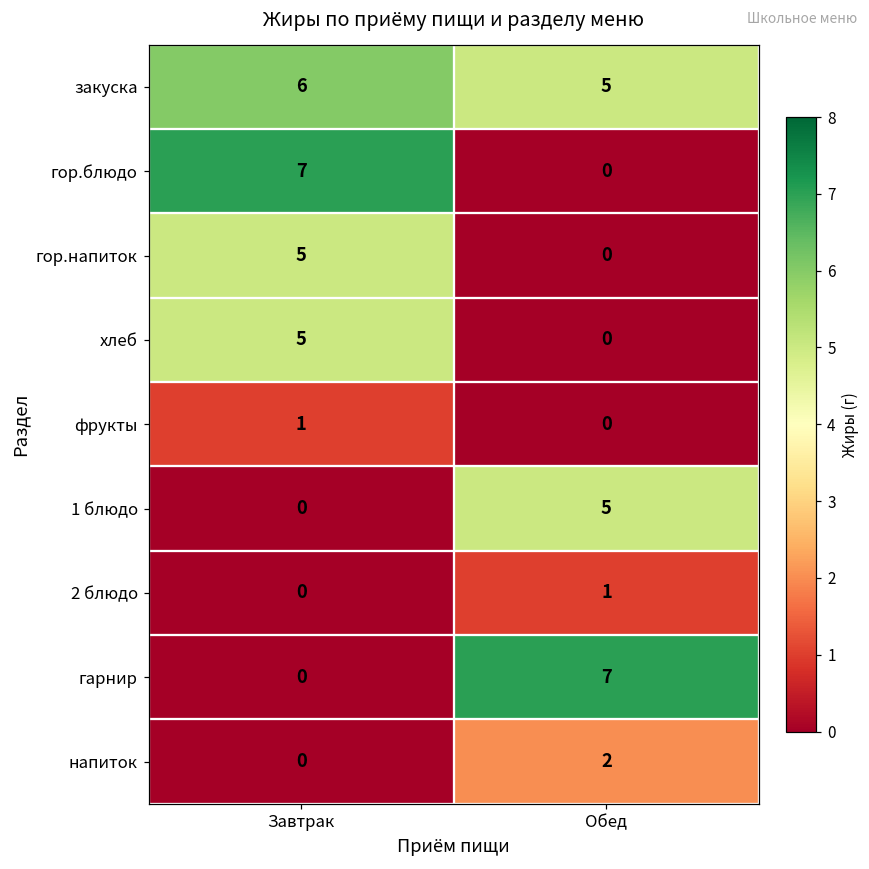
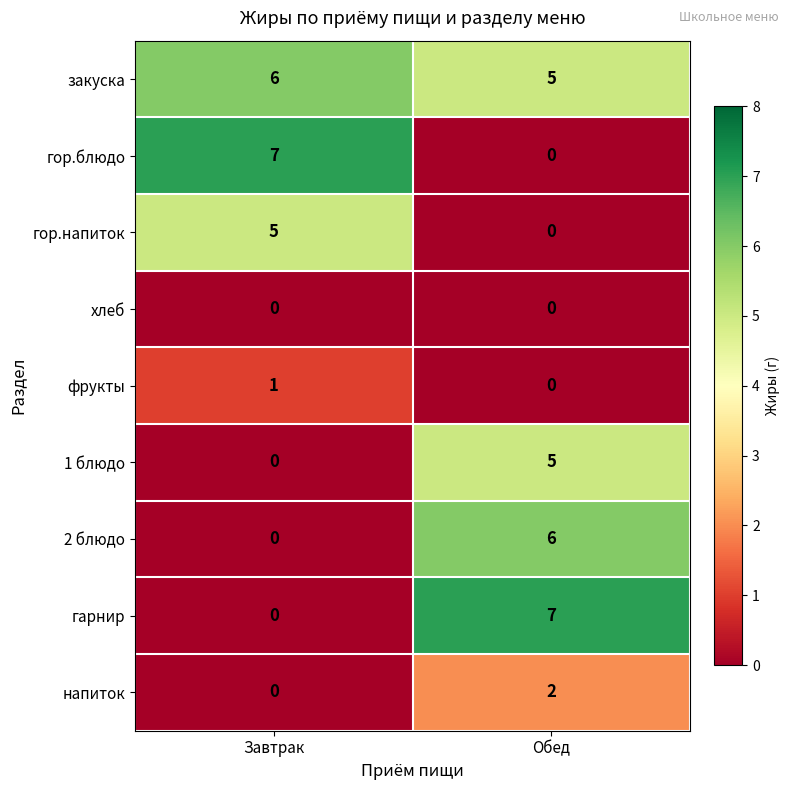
  {
    "закуска": {
      "Завтрак": 6,
      "Обед": 5
    },
    "гор.блюдо": {
      "Завтрак": 7,
      "Обед": 0
    },
    "гор.напиток": {
      "Завтрак": 5,
      "Обед": 0
    },
    "хлеб": {
-     "Завтрак": 5,
+     "Завтрак": 0,
      "Обед": 0
    },
    "фрукты": {
      "Завтрак": 1,
      "Обед": 0
    },
    "1 блюдо": {
      "Завтрак": 0,
      "Обед": 5
    },
    "2 блюдо": {
      "Завтрак": 0,
-     "Обед": 1
+     "Обед": 6
    },
    "гарнир": {
      "Завтрак": 0,
      "Обед": 7
    },
    "напиток": {
      "Завтрак": 0,
      "Обед": 2
    }
  }
